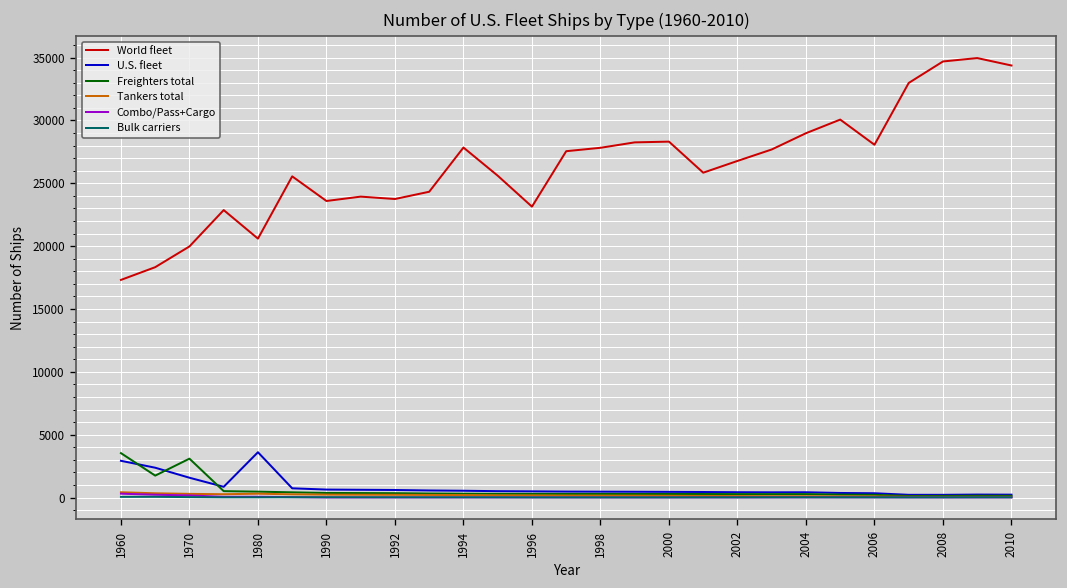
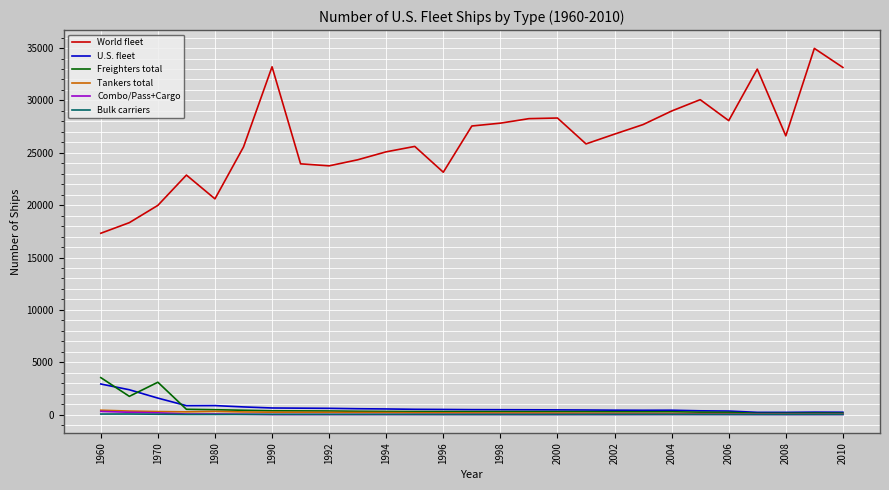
  {
    "World fleet": {
      "1960": 17300,
      "1970": 20000,
      "1980": 20600,
-     "1990": 23600,
+     "1990": 33200,
      "1992": 23800,
-     "1994": 27800,
+     "1994": 25100,
      "1996": 23100,
      "1998": 27800,
      "2000": 28300,
      "2002": 26800,
      "2004": 29000,
      "2006": 28100,
-     "2008": 34700,
-     "2010": 34400
+     "2008": 26600,
+     "2010": 33100
    },
    "U.S. fleet": {
      "1960": 2900,
      "1970": 1600,
-     "1980": 3600,
+     "1980": 900,
      "1990": 600,
      "1992": 600
    },
    "Freighters total": {
      "1960": 3500,
      "1970": 3100
    },
    "Bulk carriers": {
      "1960": 100
    }
  }
